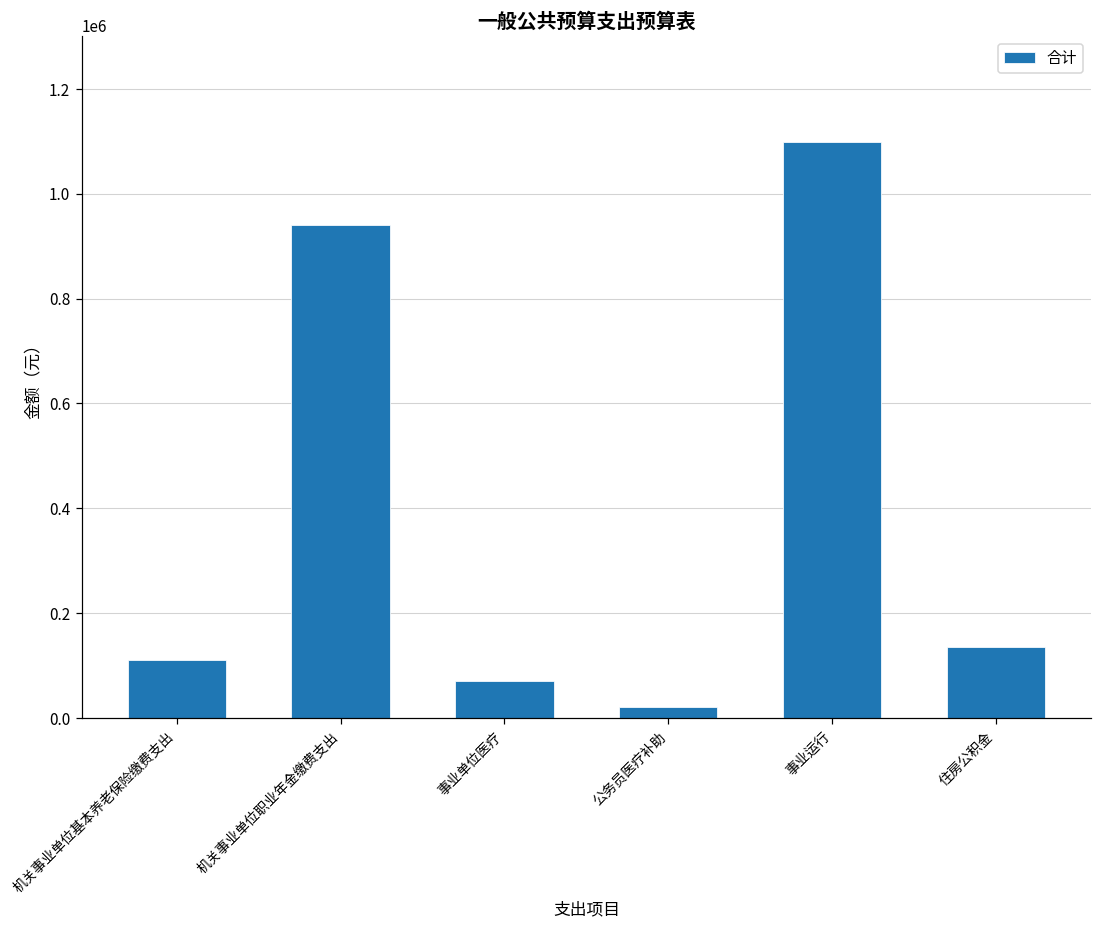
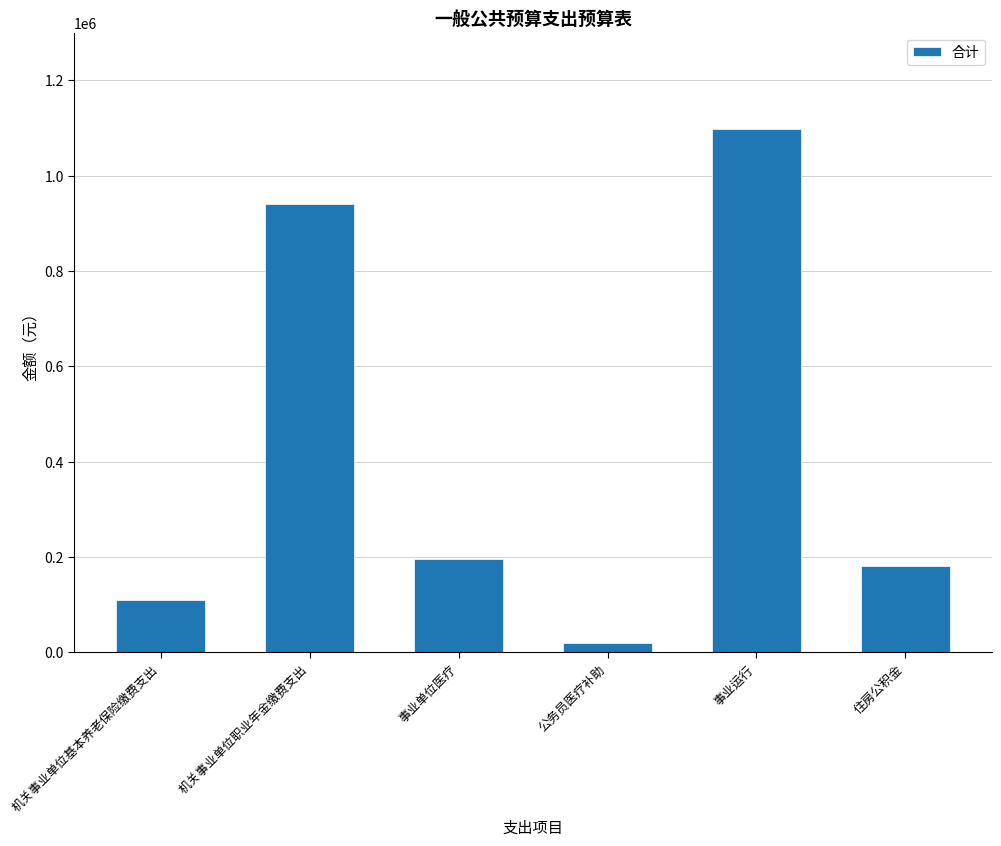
  {
    "机关事业单位基本养老保险缴费支出": 110000,
    "机关事业单位职业年金缴费支出": 940000,
-   "事业单位医疗": 70000,
+   "事业单位医疗": 200000,
    "公务员医疗补助": 20000,
    "事业运行": 1100000,
-   "住房公积金": 140000
+   "住房公积金": 180000
  }
